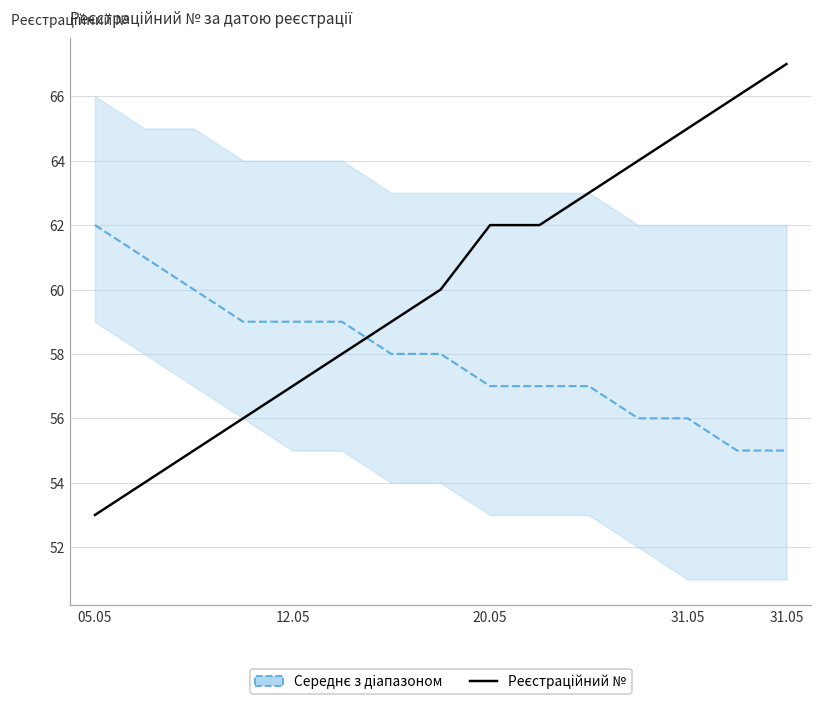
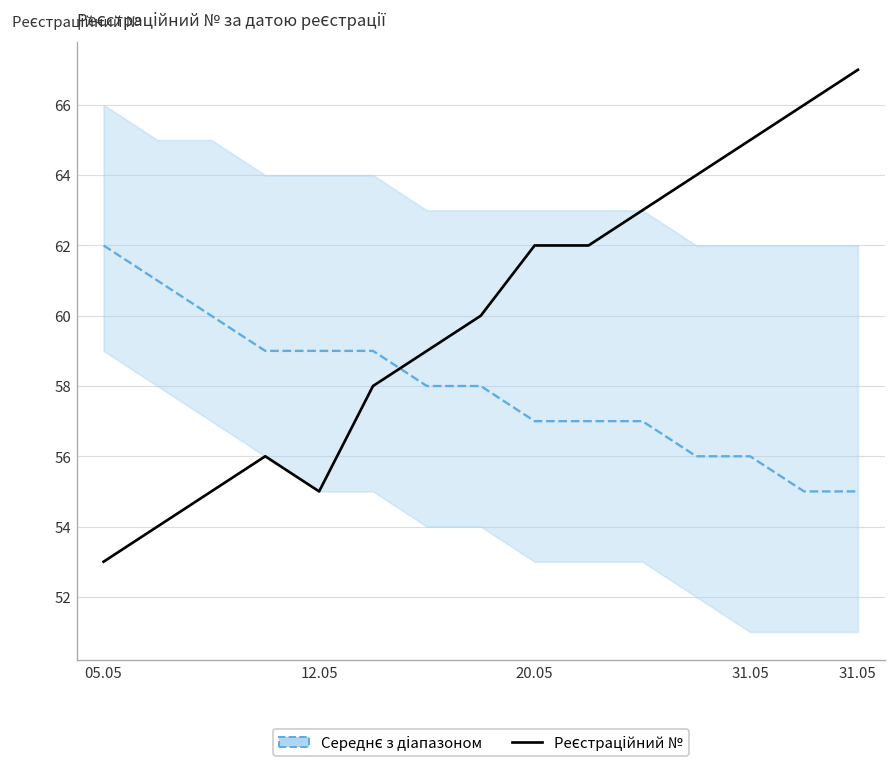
  {
    "Реєстраційний №": {
      "05.05": 53,
-     "12.05": 57,
+     "12.05": 55,
      "20.05": 62
    }
  }
